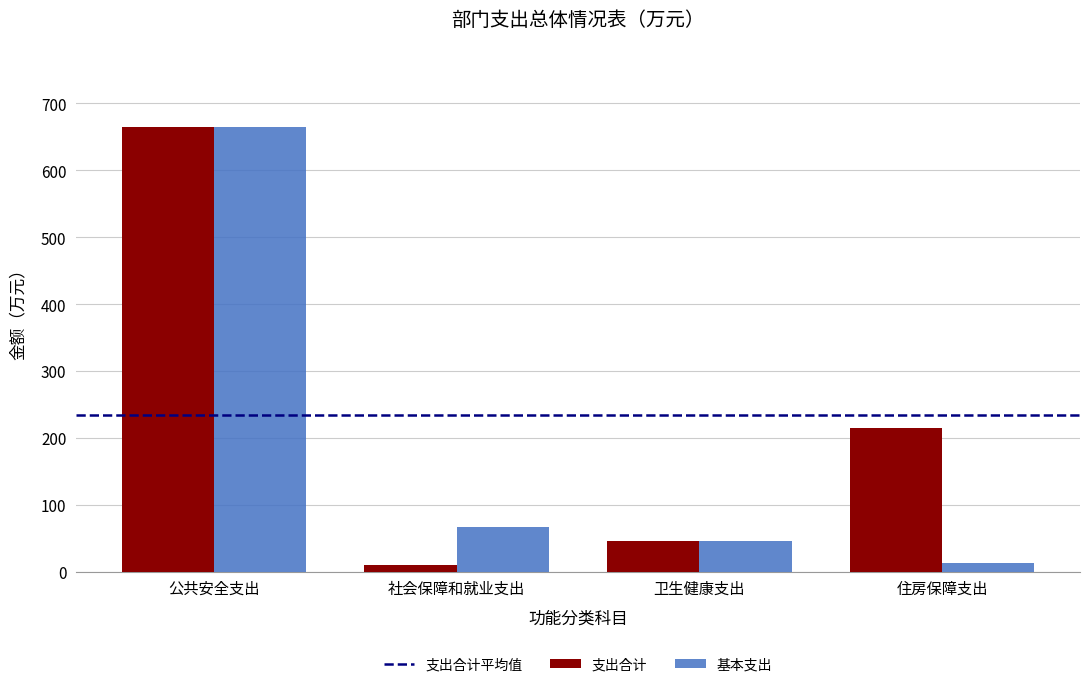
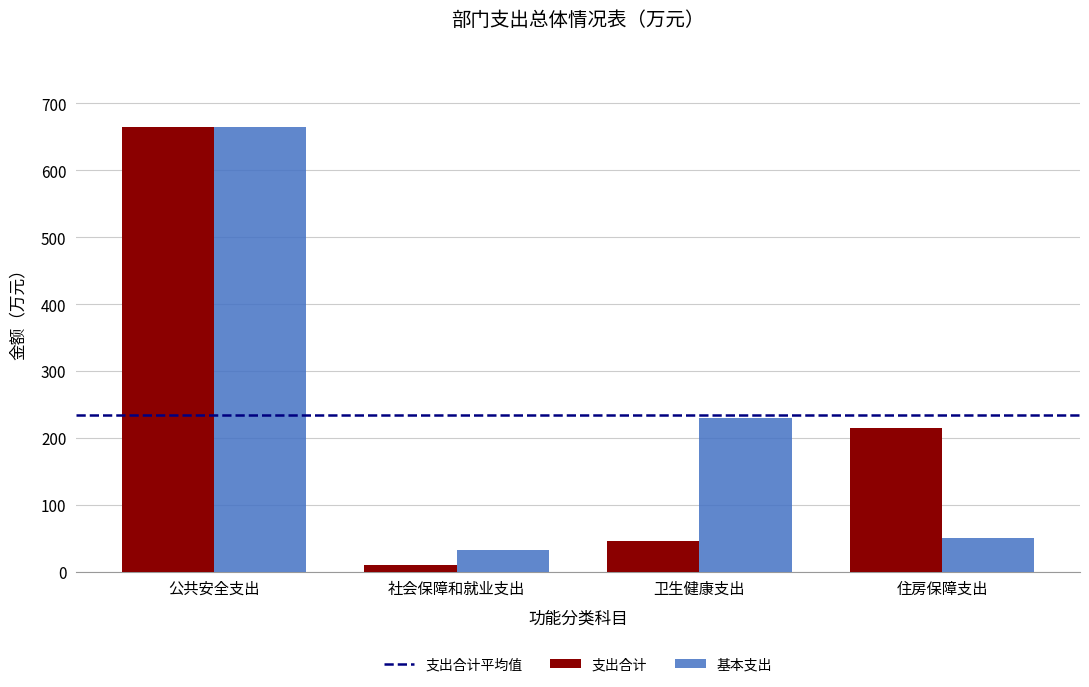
  {
    "支出合计": {
      "公共安全支出": 660,
      "社会保障和就业支出": 10,
      "卫生健康支出": 50,
      "住房保障支出": 220
    },
    "基本支出": {
      "公共安全支出": 660,
-     "社会保障和就业支出": 70,
-     "卫生健康支出": 50,
-     "住房保障支出": 10
+     "社会保障和就业支出": 30,
+     "卫生健康支出": 230,
+     "住房保障支出": 50
    }
  }
